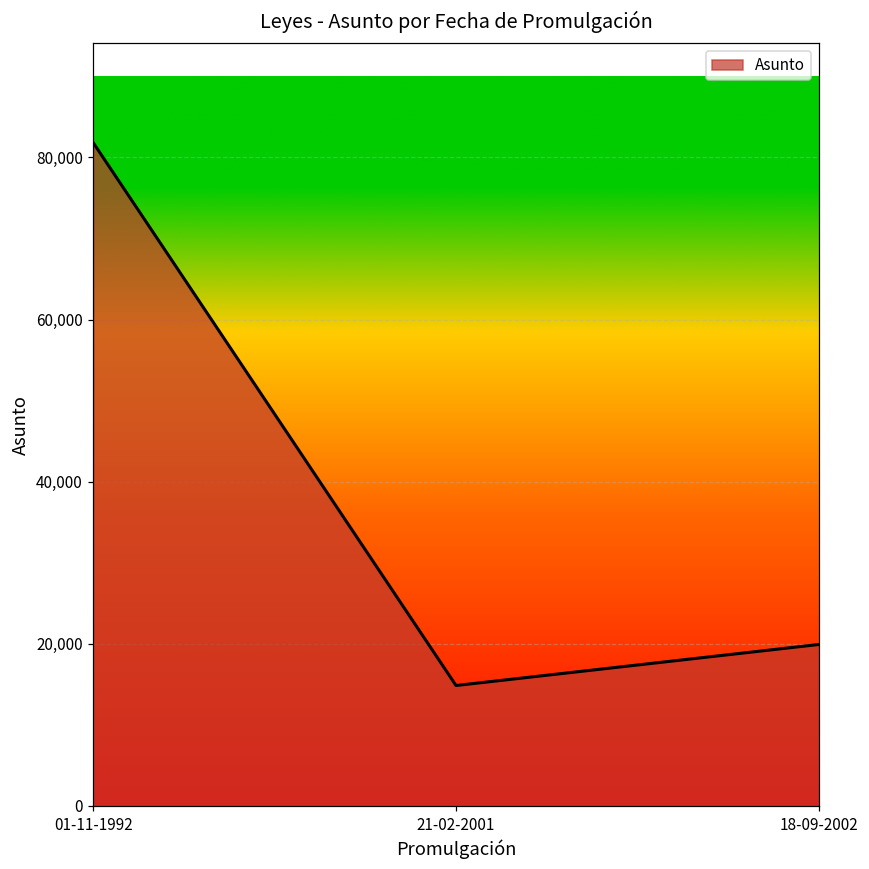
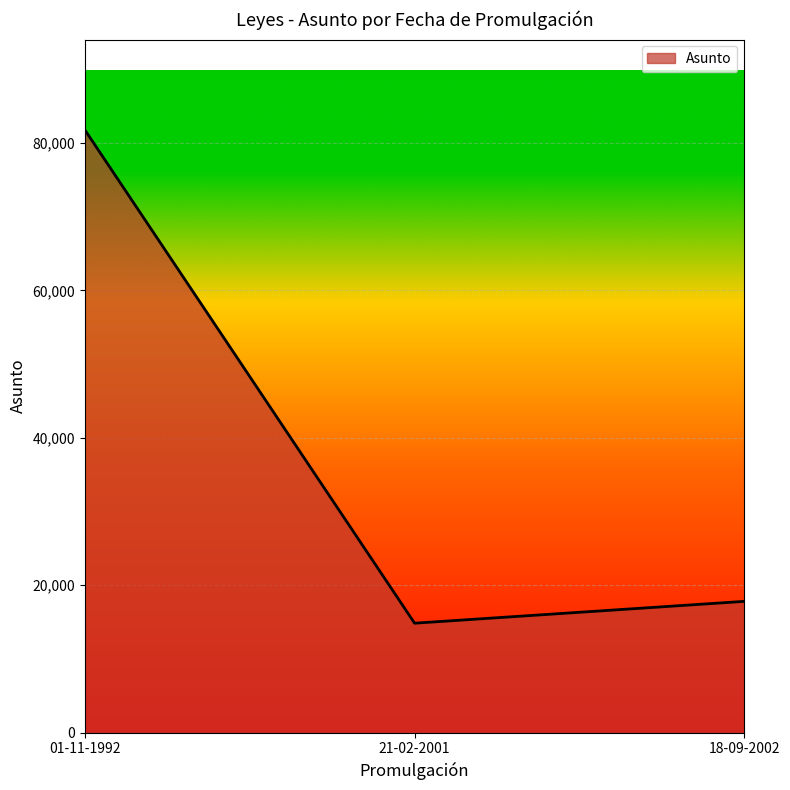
  {
    "01-11-1992": "82,000",
    "21-02-2001": "15,000",
-   "18-09-2002": "20,000"
+   "18-09-2002": "18,000"
  }
